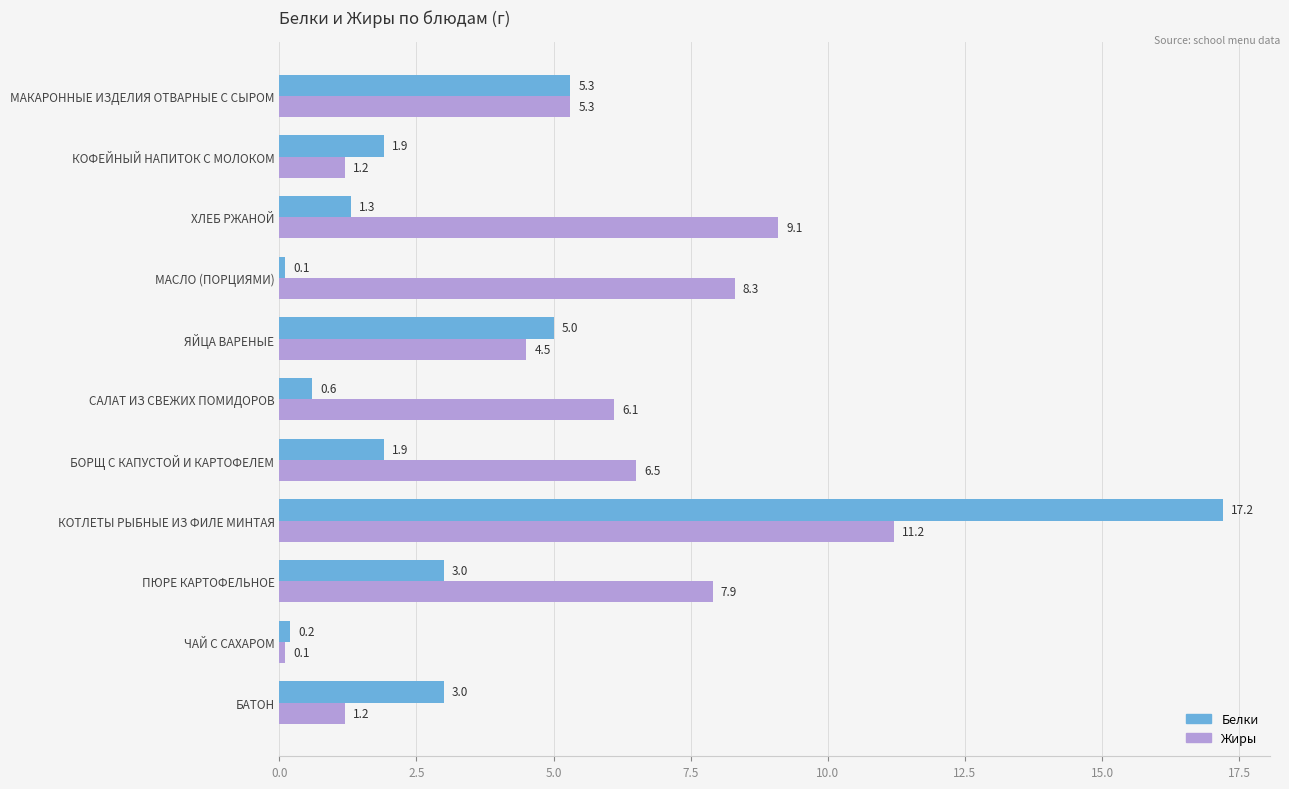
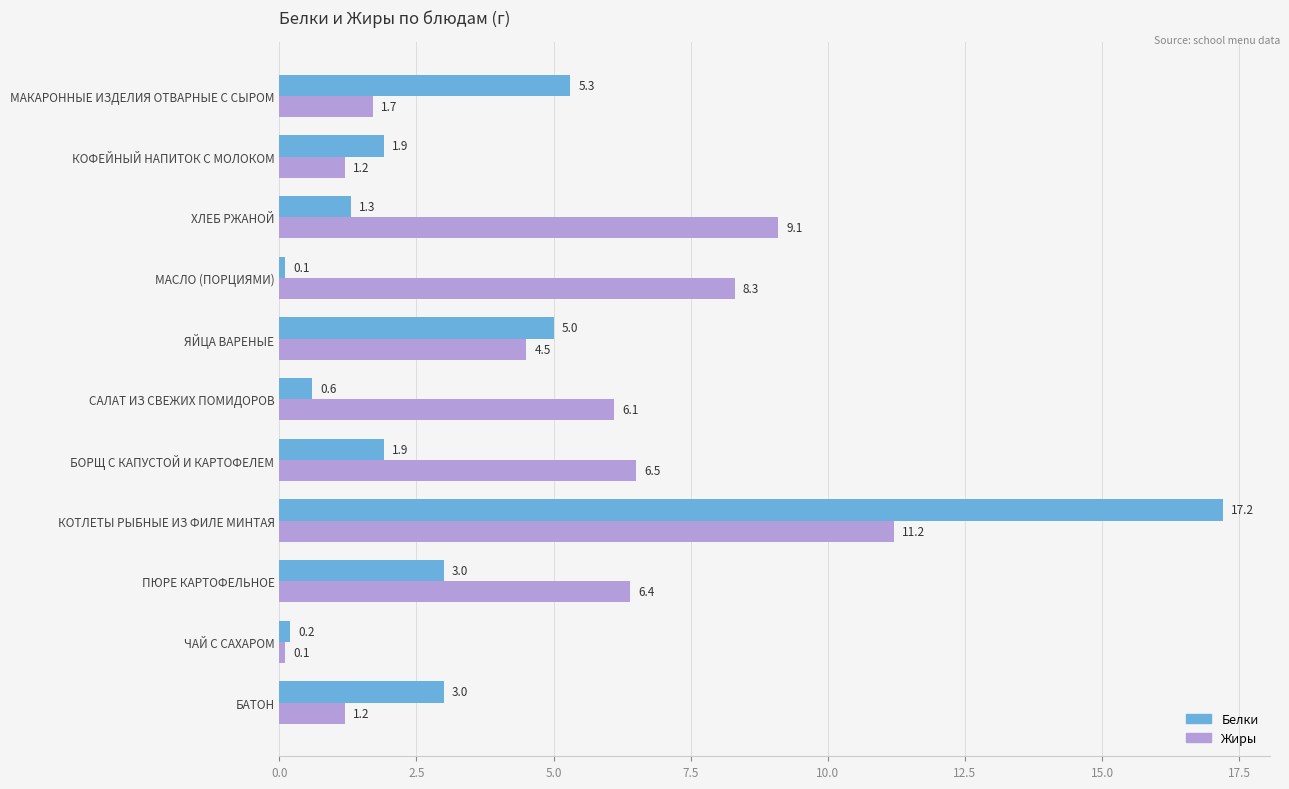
  {
    "Белки": {
      "МАКАРОННЫЕ ИЗДЕЛИЯ ОТВАРНЫЕ С СЫРОМ": 5.3,
      "КОФЕЙНЫЙ НАПИТОК С МОЛОКОМ": 1.9,
      "ХЛЕБ РЖАНОЙ": 1.3,
      "МАСЛО (ПОРЦИЯМИ)": 0.1,
      "ЯЙЦА ВАРЕНЫЕ": 5.0,
      "САЛАТ ИЗ СВЕЖИХ ПОМИДОРОВ": 0.6,
      "БОРЩ С КАПУСТОЙ И КАРТОФЕЛЕМ": 1.9,
      "КОТЛЕТЫ РЫБНЫЕ ИЗ ФИЛЕ МИНТАЯ": 17.2,
      "ПЮРЕ КАРТОФЕЛЬНОЕ": 3.0,
      "ЧАЙ С САХАРОМ": 0.2,
      "БАТОН": 3.0
    },
    "Жиры": {
-     "МАКАРОННЫЕ ИЗДЕЛИЯ ОТВАРНЫЕ С СЫРОМ": 5.3,
+     "МАКАРОННЫЕ ИЗДЕЛИЯ ОТВАРНЫЕ С СЫРОМ": 1.7,
      "КОФЕЙНЫЙ НАПИТОК С МОЛОКОМ": 1.2,
      "ХЛЕБ РЖАНОЙ": 9.1,
      "МАСЛО (ПОРЦИЯМИ)": 8.3,
      "ЯЙЦА ВАРЕНЫЕ": 4.5,
      "САЛАТ ИЗ СВЕЖИХ ПОМИДОРОВ": 6.1,
      "БОРЩ С КАПУСТОЙ И КАРТОФЕЛЕМ": 6.5,
      "КОТЛЕТЫ РЫБНЫЕ ИЗ ФИЛЕ МИНТАЯ": 11.2,
-     "ПЮРЕ КАРТОФЕЛЬНОЕ": 7.9,
+     "ПЮРЕ КАРТОФЕЛЬНОЕ": 6.4,
      "ЧАЙ С САХАРОМ": 0.1,
      "БАТОН": 1.2
    }
  }
